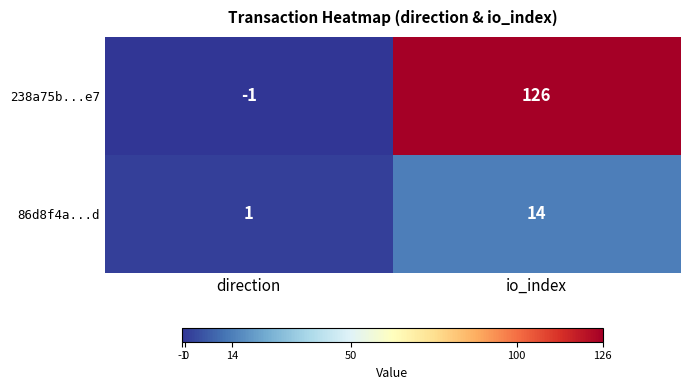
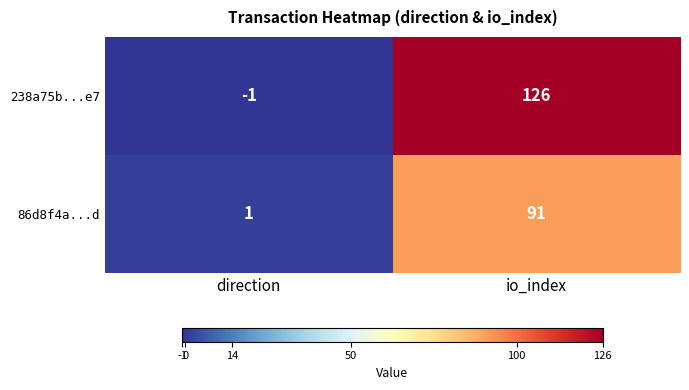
  {
    "238a75b...e7": {
      "direction": -1,
      "io_index": 126
    },
    "86d8f4a...d": {
      "direction": 1,
-     "io_index": 14
+     "io_index": 91
    }
  }
